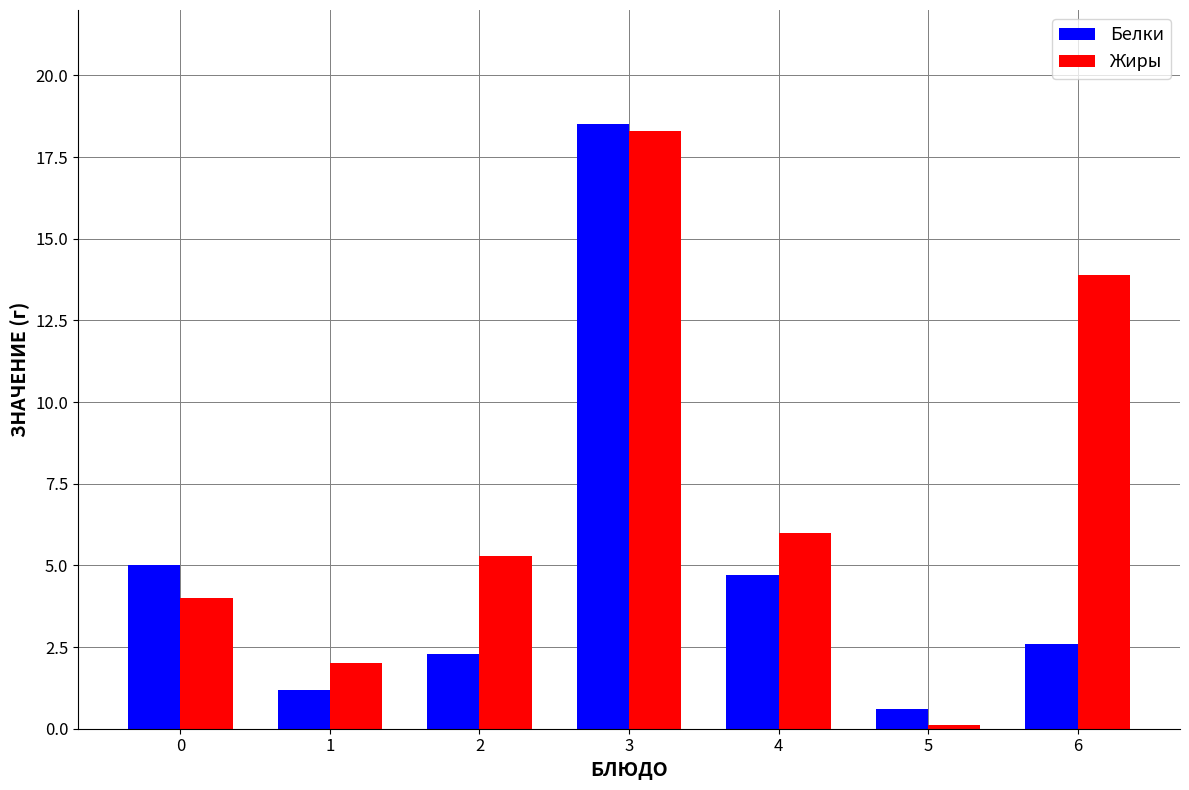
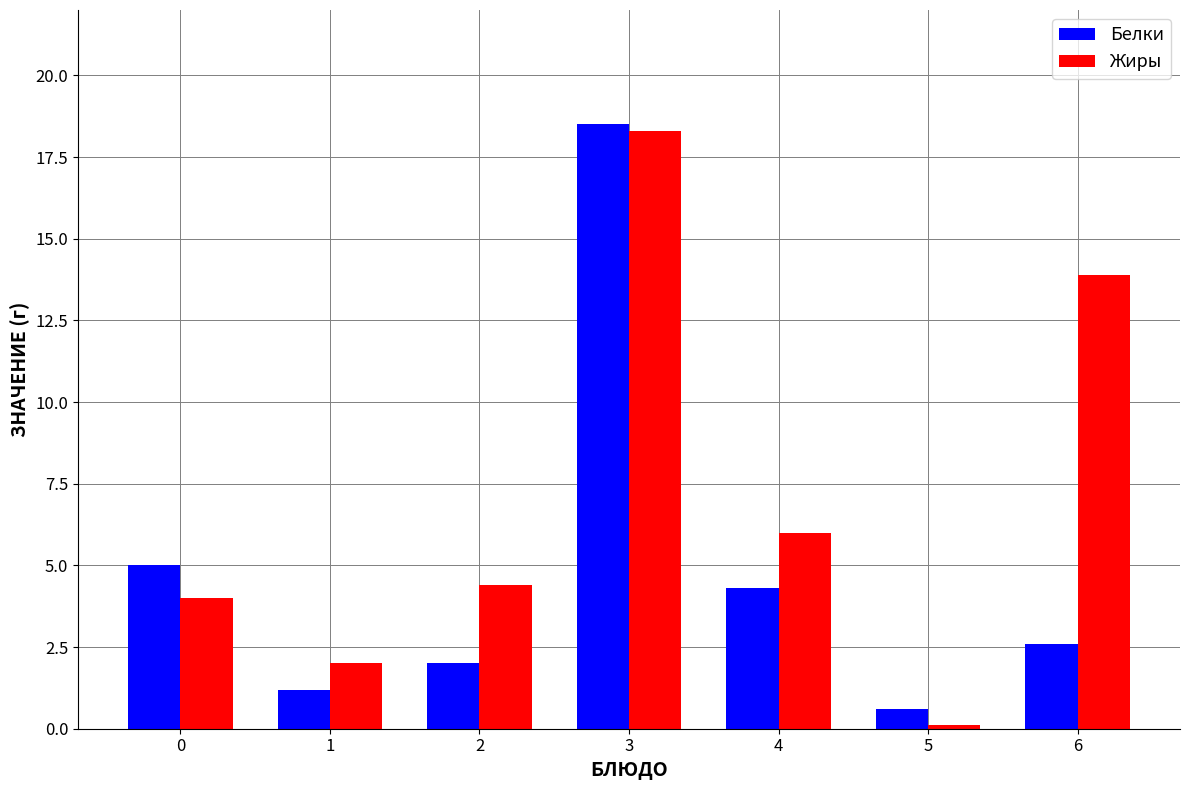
  {
    "Белки": {
      "0": 5.0,
      "1": 1.2,
-     "2": 2.3,
+     "2": 2.0,
      "3": 18.5,
-     "4": 4.7,
+     "4": 4.3,
      "5": 0.6,
      "6": 2.6
    },
    "Жиры": {
      "0": 4.0,
      "1": 2.0,
-     "2": 5.3,
+     "2": 4.4,
      "3": 18.3,
      "4": 6.0,
      "5": 0.1,
      "6": 13.9
    }
  }
